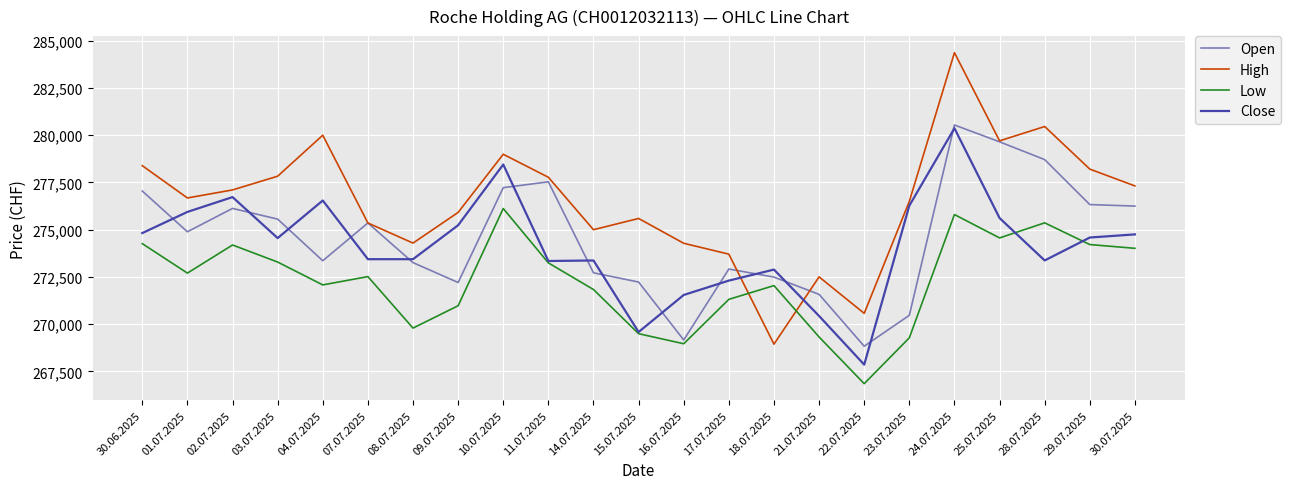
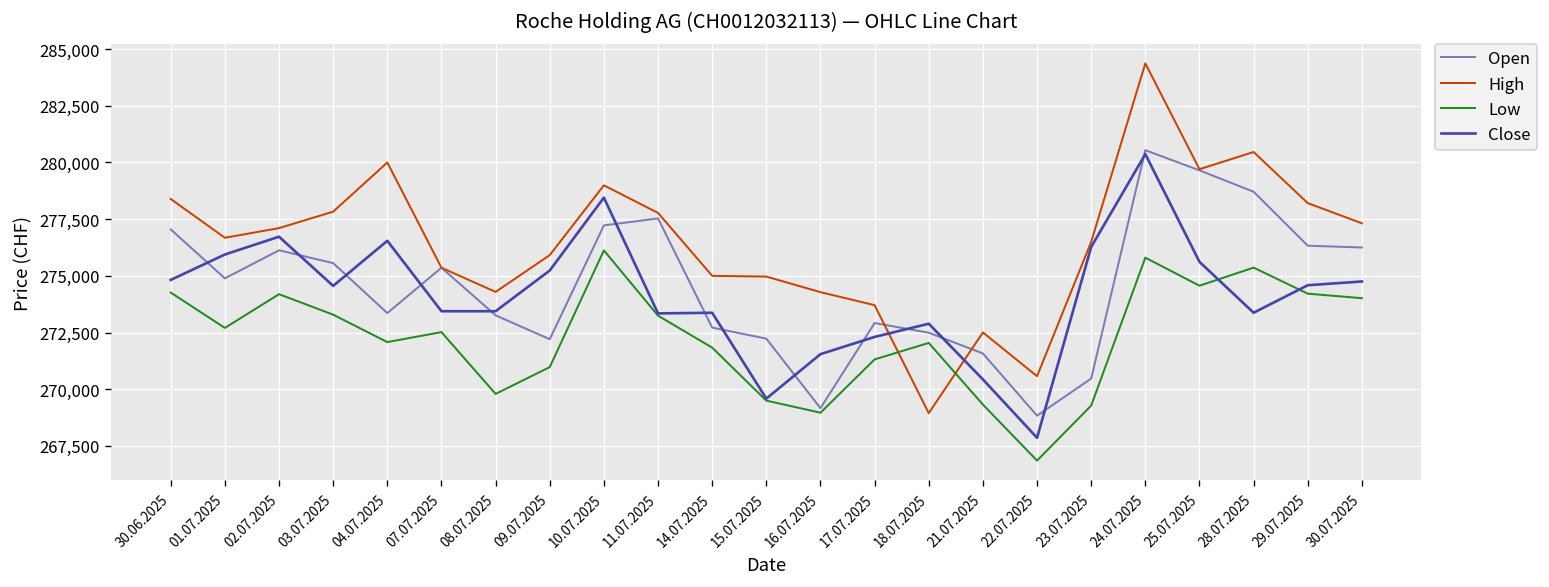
  {
    "Open": {
      "30.06.2025": "277,000",
      "01.07.2025": "274,900",
      "02.07.2025": "276,100",
      "03.07.2025": "275,600",
      "04.07.2025": "273,400",
      "08.07.2025": "273,300",
      "09.07.2025": "272,200",
      "10.07.2025": "277,200",
      "11.07.2025": "277,500",
      "14.07.2025": "272,700",
      "15.07.2025": "272,200",
      "16.07.2025": "269,200",
      "17.07.2025": "272,900",
      "18.07.2025": "272,500",
      "21.07.2025": "271,600",
      "22.07.2025": "268,800",
      "23.07.2025": "270,500",
      "24.07.2025": "280,500",
      "28.07.2025": "278,700",
      "29.07.2025": "276,300",
      "30.07.2025": "276,300"
    },
    "High": {
      "30.06.2025": "278,400",
      "01.07.2025": "276,700",
      "02.07.2025": "277,100",
      "03.07.2025": "277,800",
      "04.07.2025": "280,000",
      "08.07.2025": "274,300",
      "09.07.2025": "275,900",
      "10.07.2025": "279,000",
      "11.07.2025": "277,800",
      "14.07.2025": "275,000",
-     "15.07.2025": "275,600",
+     "15.07.2025": "275,000",
      "16.07.2025": "274,300",
      "17.07.2025": "273,700",
      "18.07.2025": "268,900",
      "21.07.2025": "272,500",
      "22.07.2025": "270,600",
      "23.07.2025": "276,500",
      "24.07.2025": "284,400",
      "28.07.2025": "280,500",
      "29.07.2025": "278,200",
      "30.07.2025": "277,300"
    },
    "Low": {
      "30.06.2025": "274,300",
      "01.07.2025": "272,700",
      "02.07.2025": "274,200",
      "03.07.2025": "273,300",
      "04.07.2025": "272,100",
      "07.07.2025": "272,500",
      "08.07.2025": "269,800",
      "09.07.2025": "271,000",
      "10.07.2025": "276,100",
      "14.07.2025": "271,800",
      "16.07.2025": "269,000",
      "17.07.2025": "271,300",
      "18.07.2025": "272,000",
      "21.07.2025": "269,300",
      "22.07.2025": "266,900",
      "23.07.2025": "269,300",
      "24.07.2025": "275,800",
      "25.07.2025": "274,600",
      "28.07.2025": "275,400",
      "29.07.2025": "274,200",
      "30.07.2025": "274,000"
    },
    "Close": {
      "30.06.2025": "274,800",
      "01.07.2025": "275,900",
      "02.07.2025": "276,700",
      "03.07.2025": "274,600",
      "04.07.2025": "276,500",
      "07.07.2025": "273,400",
      "08.07.2025": "273,400",
      "09.07.2025": "275,200",
      "10.07.2025": "278,500",
      "14.07.2025": "273,400",
      "16.07.2025": "271,500",
      "17.07.2025": "272,300",
      "18.07.2025": "272,900",
      "21.07.2025": "270,400",
      "22.07.2025": "267,900",
      "23.07.2025": "276,300",
      "24.07.2025": "280,400",
      "25.07.2025": "275,600",
      "28.07.2025": "273,400",
      "29.07.2025": "274,600",
      "30.07.2025": "274,800"
    }
  }
